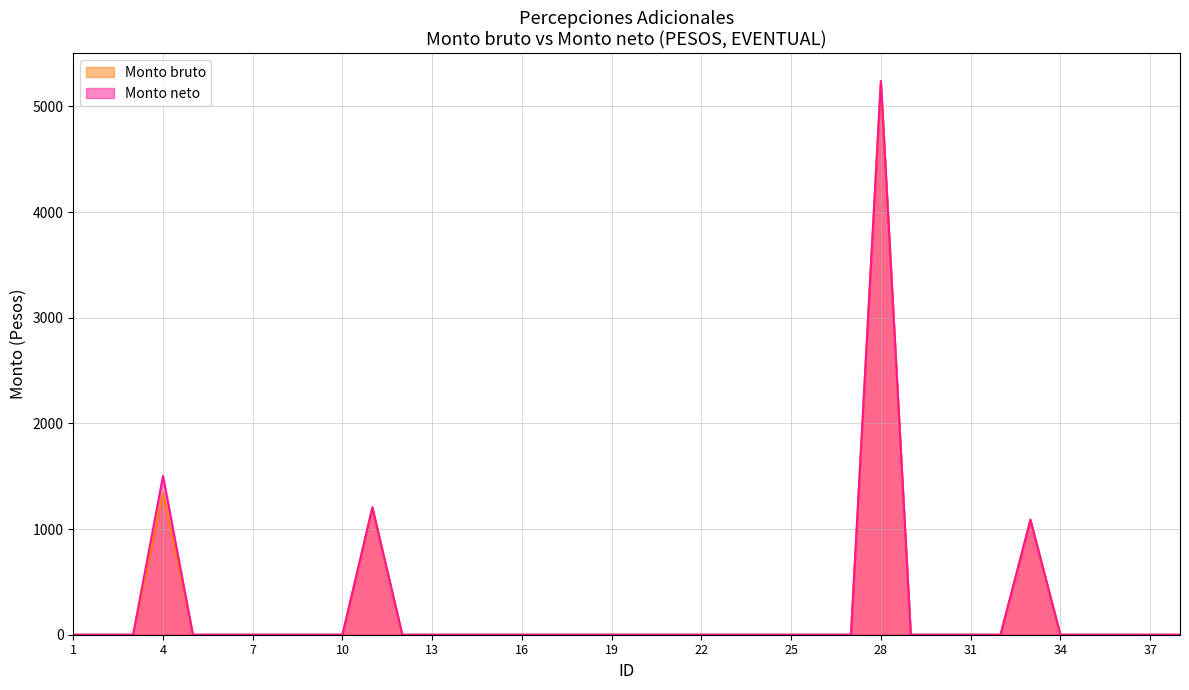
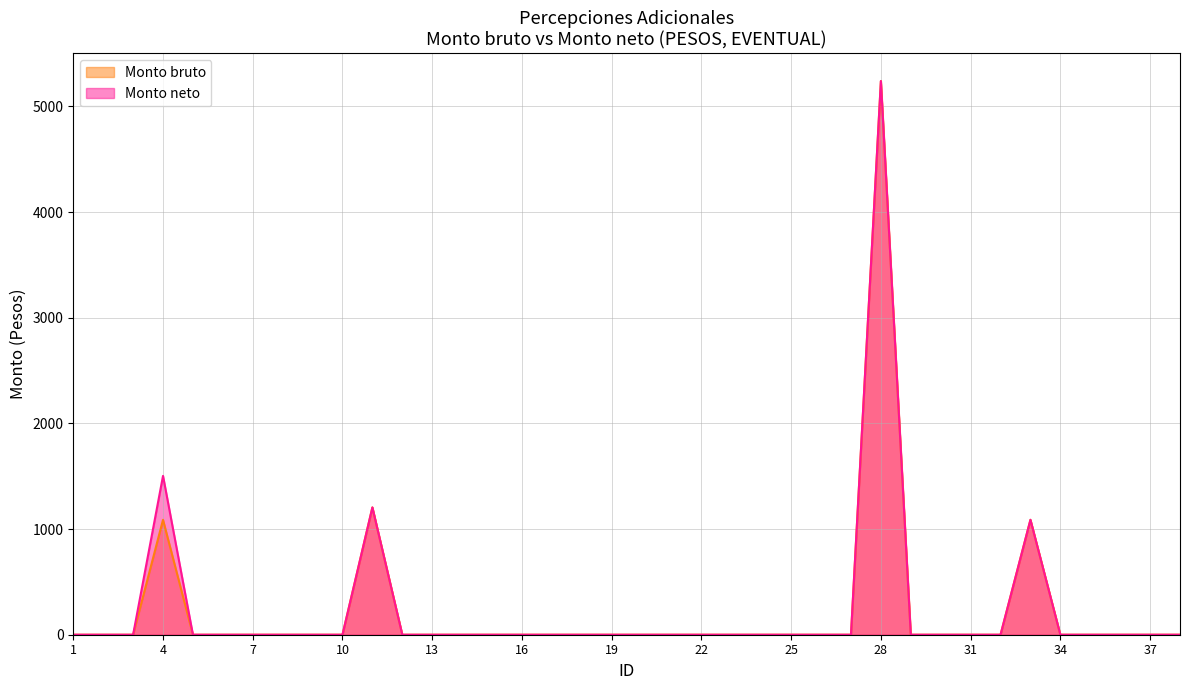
  {
    "Monto bruto": {
-     "4": 1340
+     "4": 1090
    },
    "Monto neto": {
      "4": 1500
    }
  }
